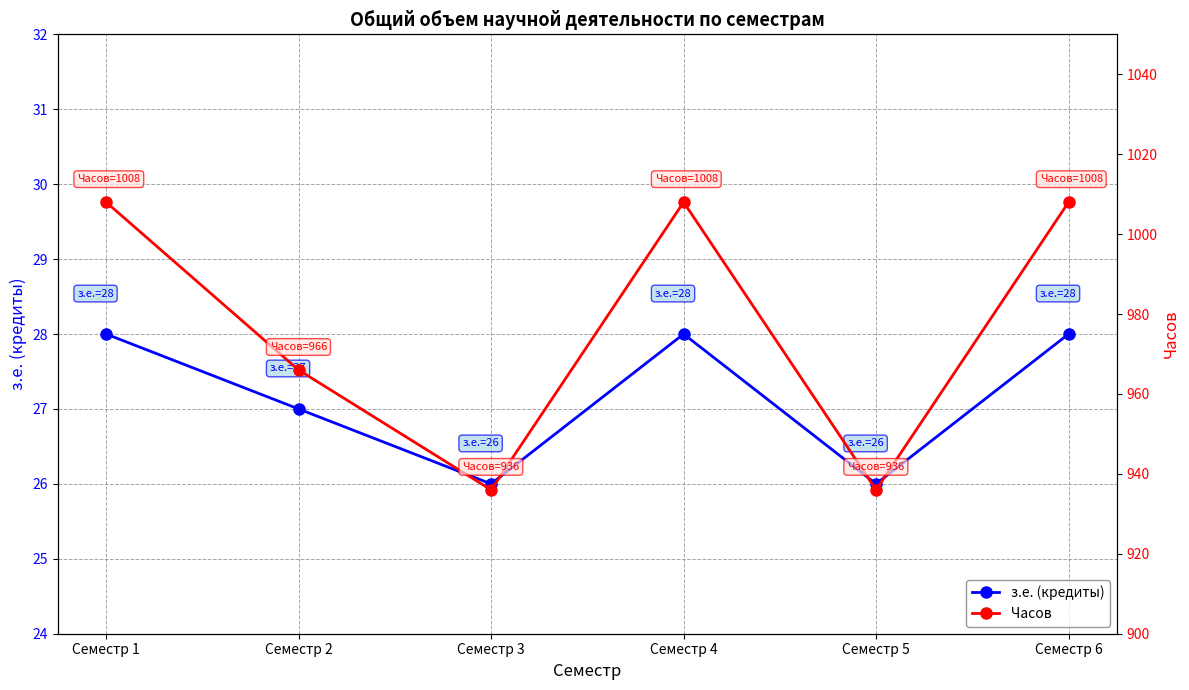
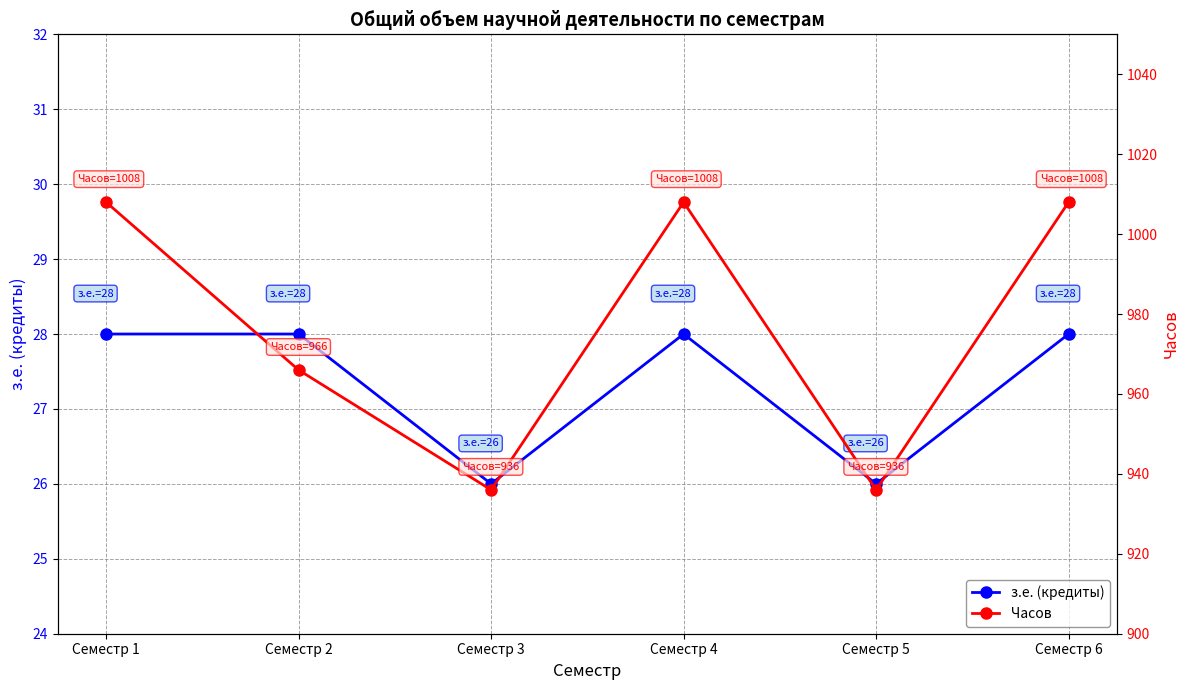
  {
    "з.е. (кредиты)": {
-     "Семестр 2": 27
+     "Семестр 2": 28
    }
  }
